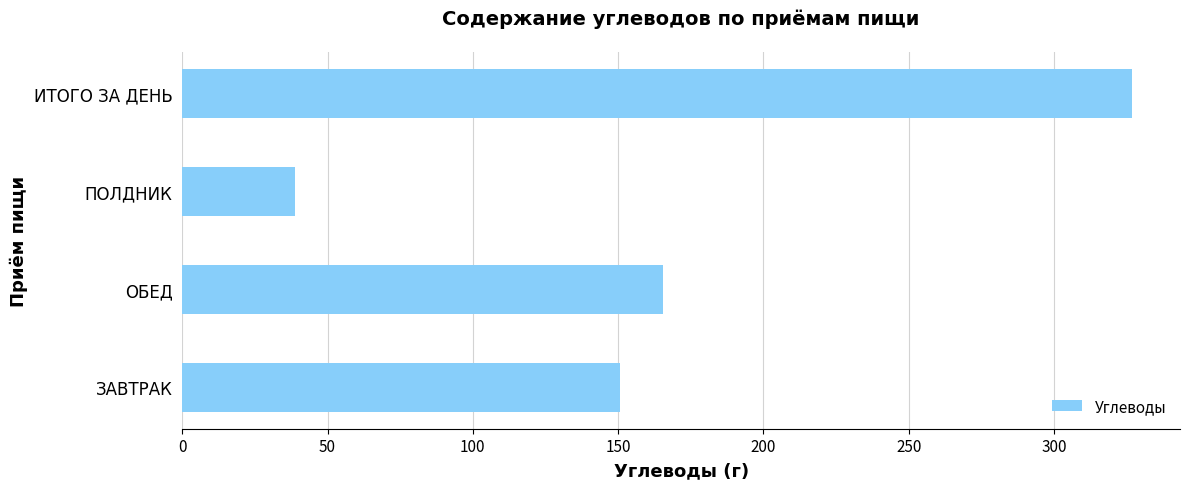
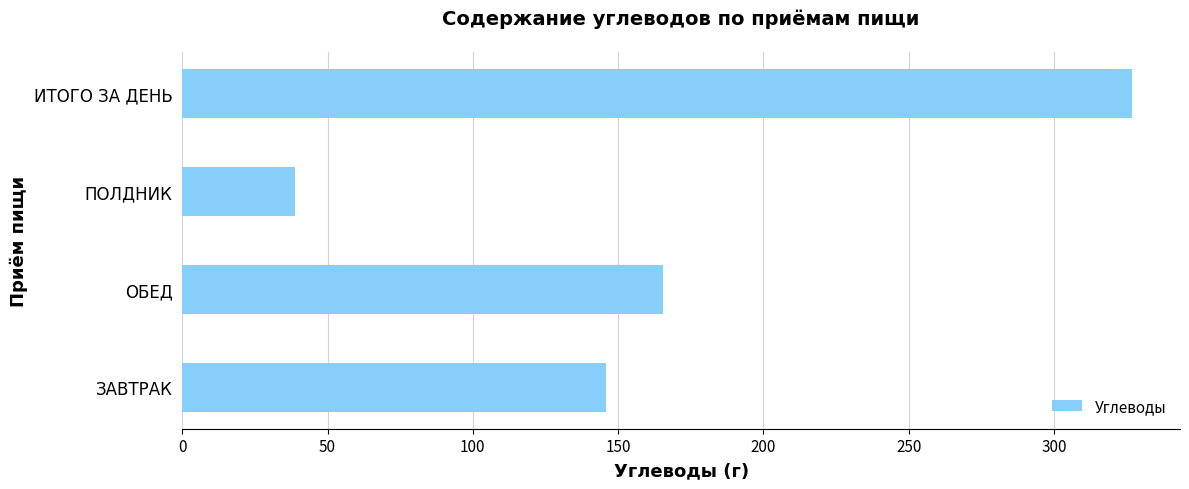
  {
    "ИТОГО ЗА ДЕНЬ": 327,
    "ПОЛДНИК": 39,
    "ОБЕД": 165,
-   "ЗАВТРАК": 151
+   "ЗАВТРАК": 146
  }
